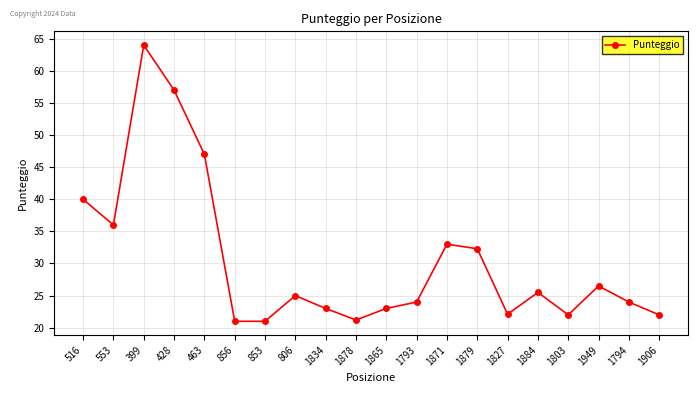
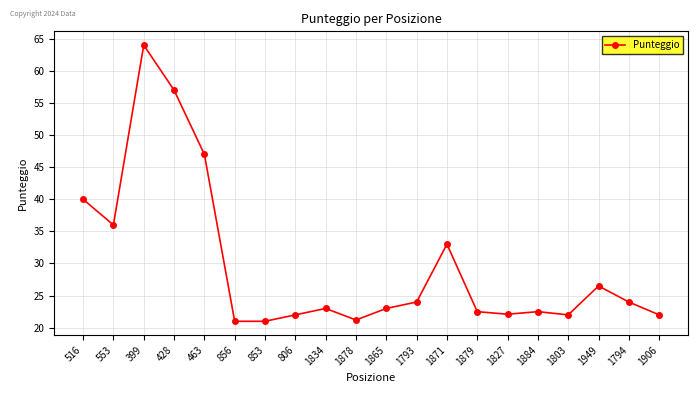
  {
    "516": 40,
    "553": 36,
    "399": 64,
    "428": 57,
    "463": 47,
    "856": 21,
    "853": 21,
-   "806": 25,
+   "806": 22,
    "1834": 23,
    "1878": 21,
    "1865": 23,
    "1793": 24,
    "1871": 33,
-   "1879": 32,
+   "1879": 23,
    "1827": 22,
-   "1884": 26,
+   "1884": 23,
    "1803": 22,
    "1949": 27,
    "1794": 24,
    "1906": 22
  }
